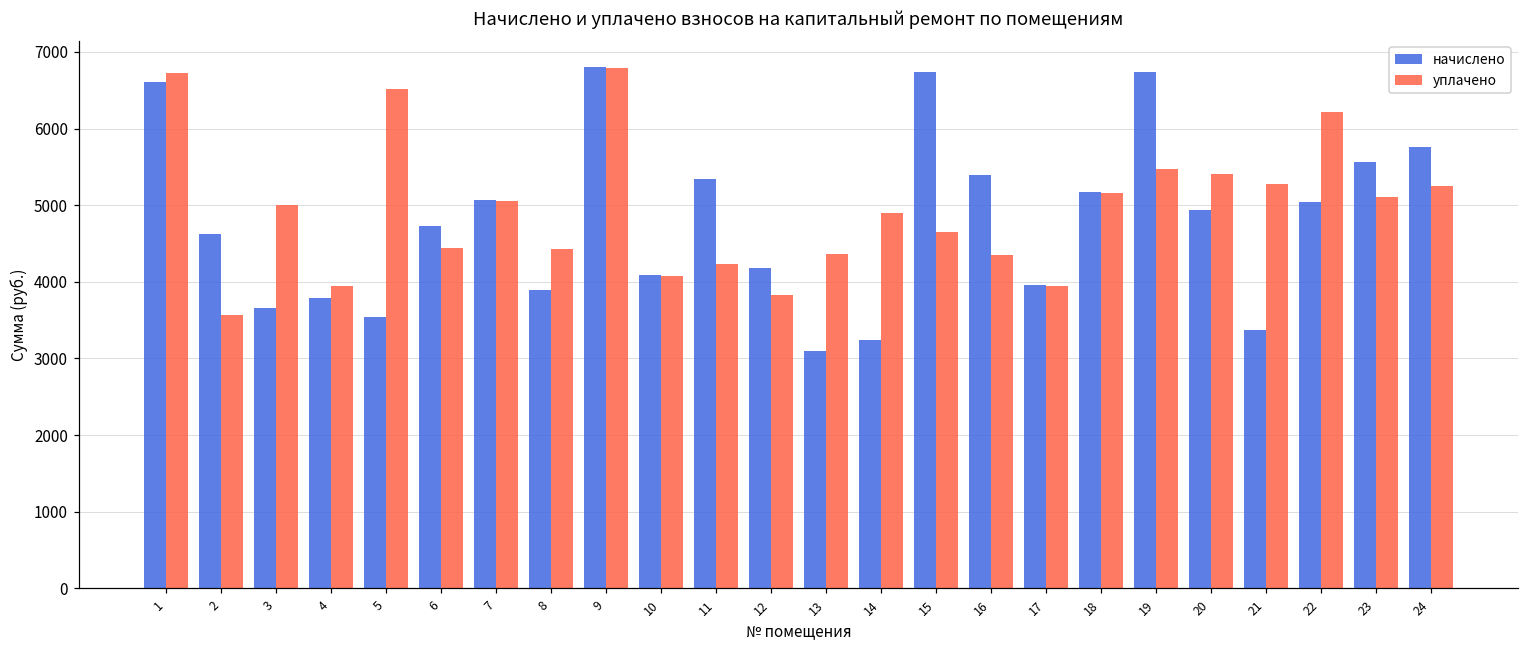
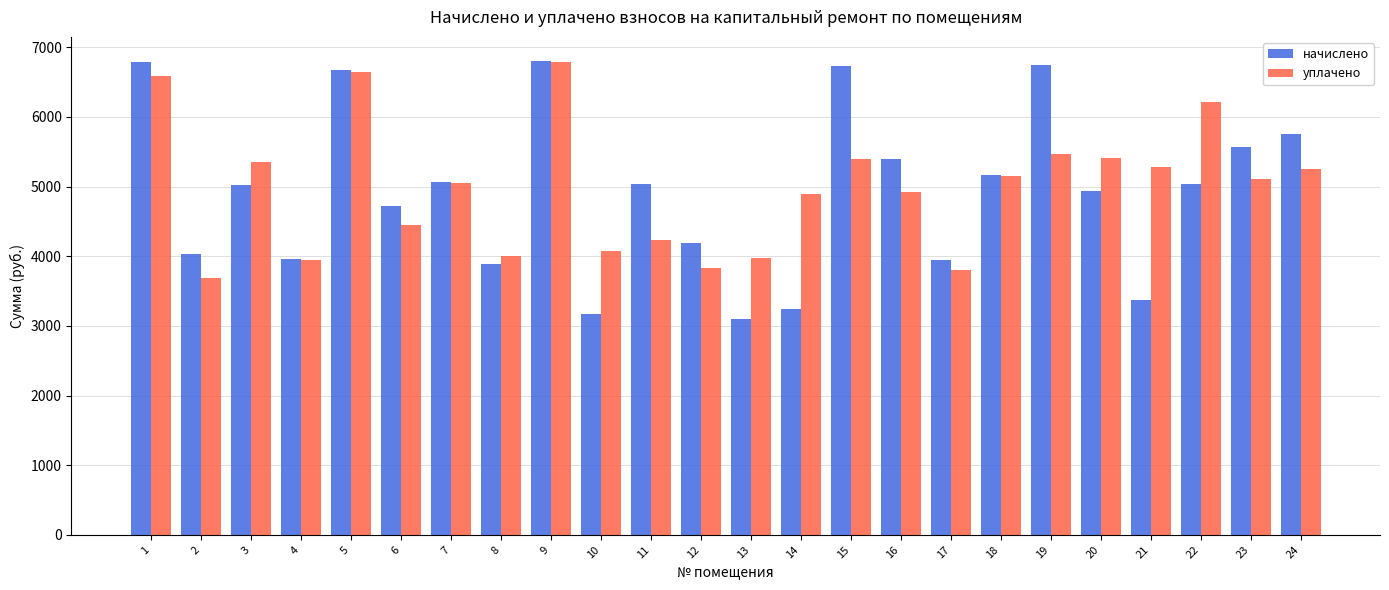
  {
    "начислено": {
-     "1": 6600,
-     "2": 4600,
-     "3": 3700,
-     "4": 3800,
-     "5": 3500,
+     "1": 6800,
+     "2": 4000,
+     "3": 5000,
+     "4": 4000,
+     "5": 6700,
      "6": 4700,
      "7": 5100,
      "8": 3900,
      "9": 6800,
-     "10": 4100,
-     "11": 5300,
+     "10": 3200,
+     "11": 5000,
      "12": 4200,
      "13": 3100,
      "14": 3200,
      "15": 6700,
      "16": 5400,
      "17": 4000,
      "18": 5200,
      "19": 6700,
      "20": 4900,
      "21": 3400,
      "22": 5000,
      "23": 5600,
      "24": 5800
    },
    "уплачено": {
-     "1": 6700,
-     "2": 3600,
-     "3": 5000,
+     "1": 6600,
+     "2": 3700,
+     "3": 5400,
      "4": 4000,
-     "5": 6500,
+     "5": 6700,
      "6": 4400,
      "7": 5100,
-     "8": 4400,
+     "8": 4000,
      "9": 6800,
      "10": 4100,
      "11": 4200,
      "12": 3800,
-     "13": 4400,
+     "13": 4000,
      "14": 4900,
-     "15": 4600,
-     "16": 4400,
-     "17": 3900,
+     "15": 5400,
+     "16": 4900,
+     "17": 3800,
      "18": 5200,
      "19": 5500,
      "20": 5400,
      "21": 5300,
      "22": 6200,
      "23": 5100,
      "24": 5300
    }
  }
